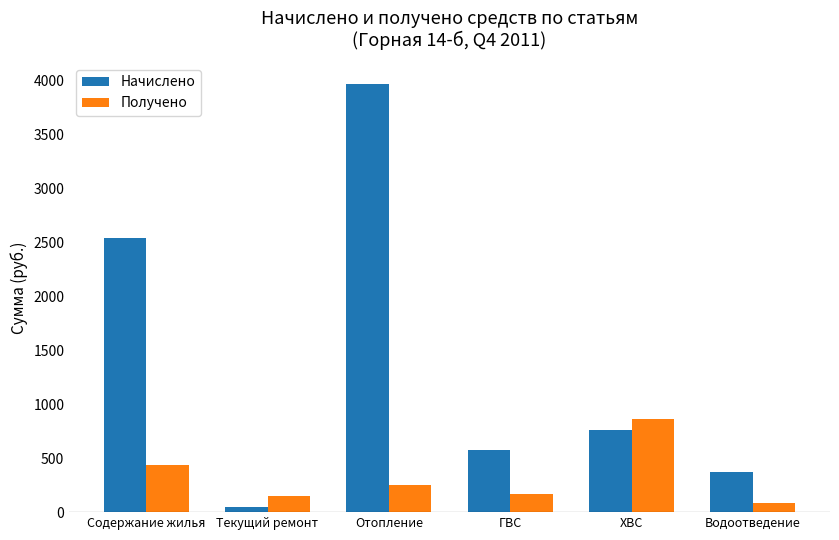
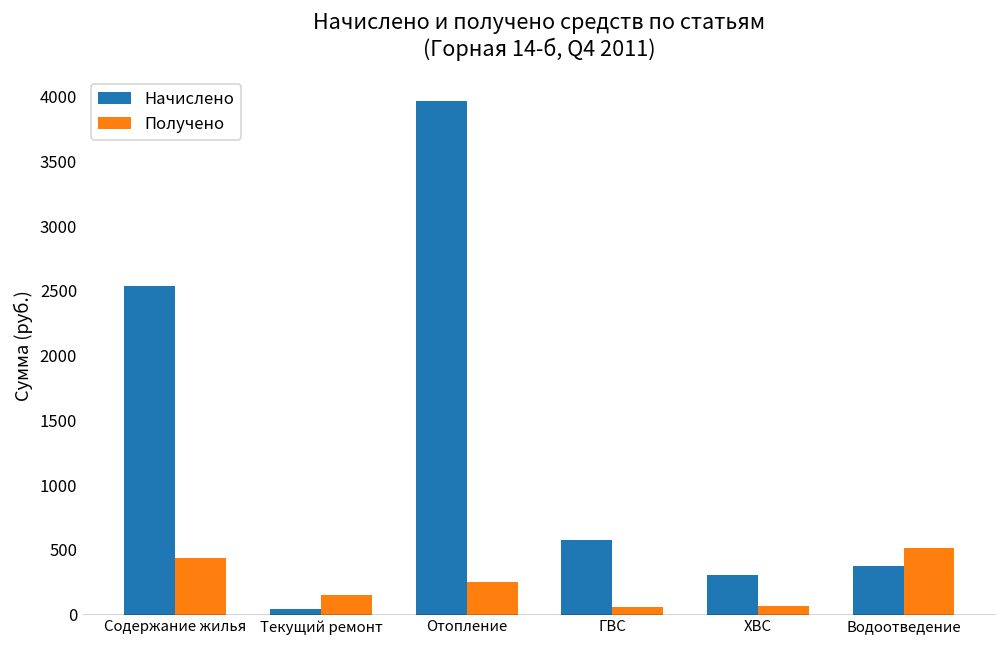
  {
    "Начислено": {
      "Содержание жилья": 2540,
      "Текущий ремонт": 50,
      "Отопление": 3960,
      "ГВС": 570,
-     "ХВС": 760,
+     "ХВС": 300,
      "Водоотведение": 370
    },
    "Получено": {
      "Содержание жилья": 440,
      "Текущий ремонт": 150,
      "Отопление": 250,
-     "ГВС": 170,
-     "ХВС": 870,
-     "Водоотведение": 80
+     "ГВС": 60,
+     "ХВС": 70,
+     "Водоотведение": 520
    }
  }
